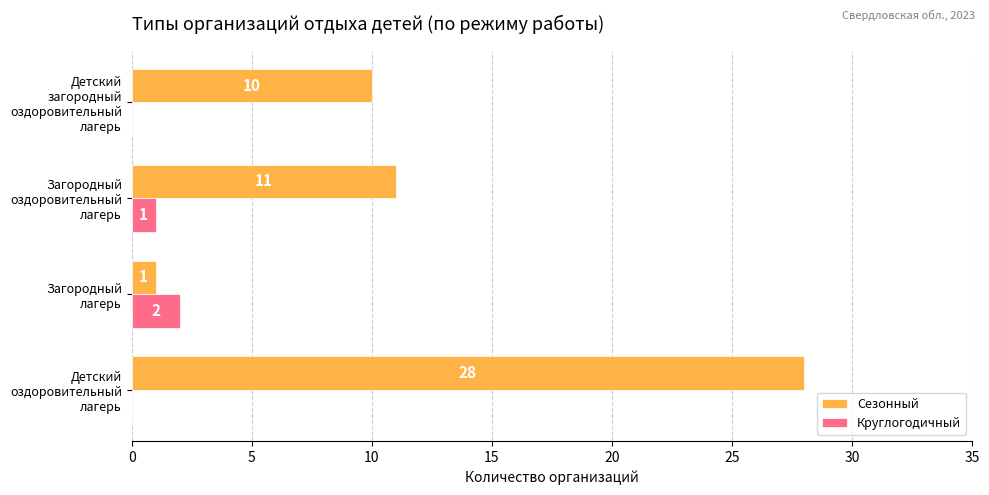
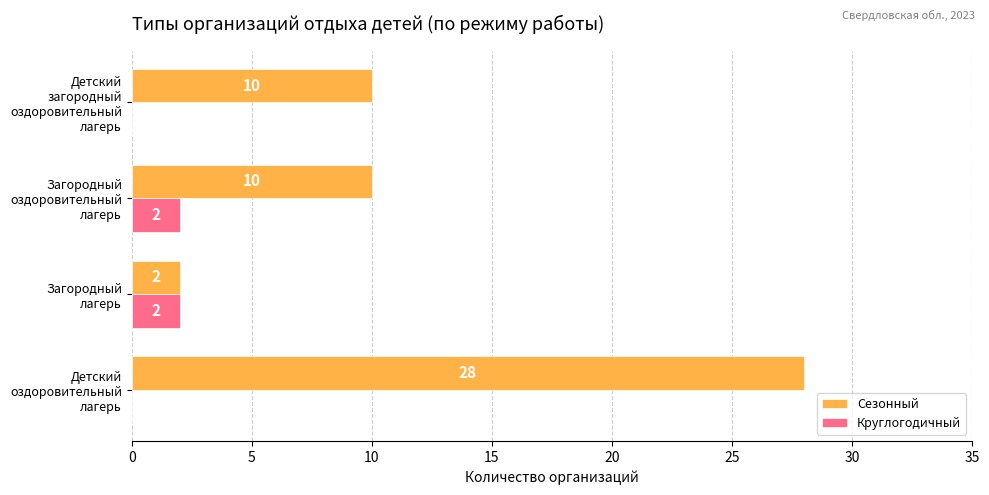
  {
    "Сезонный": {
      "Детский загородный оздоровительный лагерь": 10,
-     "Загородный оздоровительный лагерь": 11,
-     "Загородный лагерь": 1,
+     "Загородный оздоровительный лагерь": 10,
+     "Загородный лагерь": 2,
      "Детский оздоровительный лагерь": 28
    },
    "Круглогодичный": {
-     "Загородный оздоровительный лагерь": 1,
+     "Загородный оздоровительный лагерь": 2,
      "Загородный лагерь": 2
    }
  }
